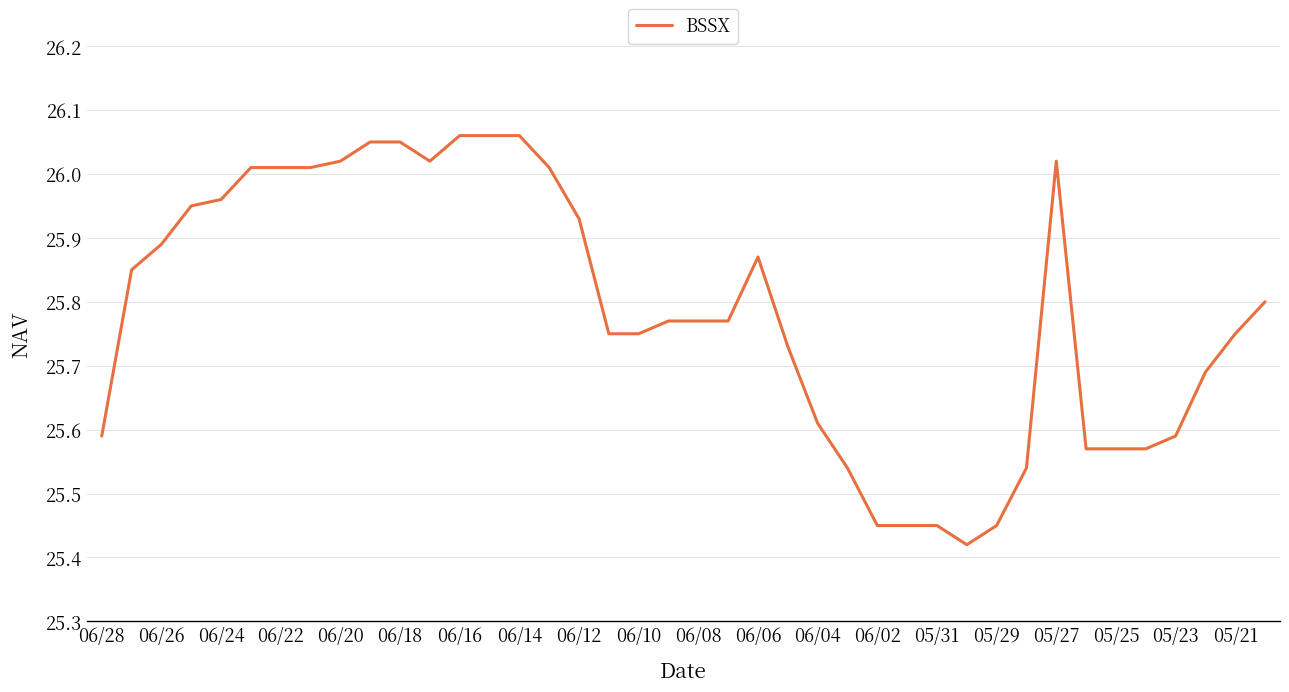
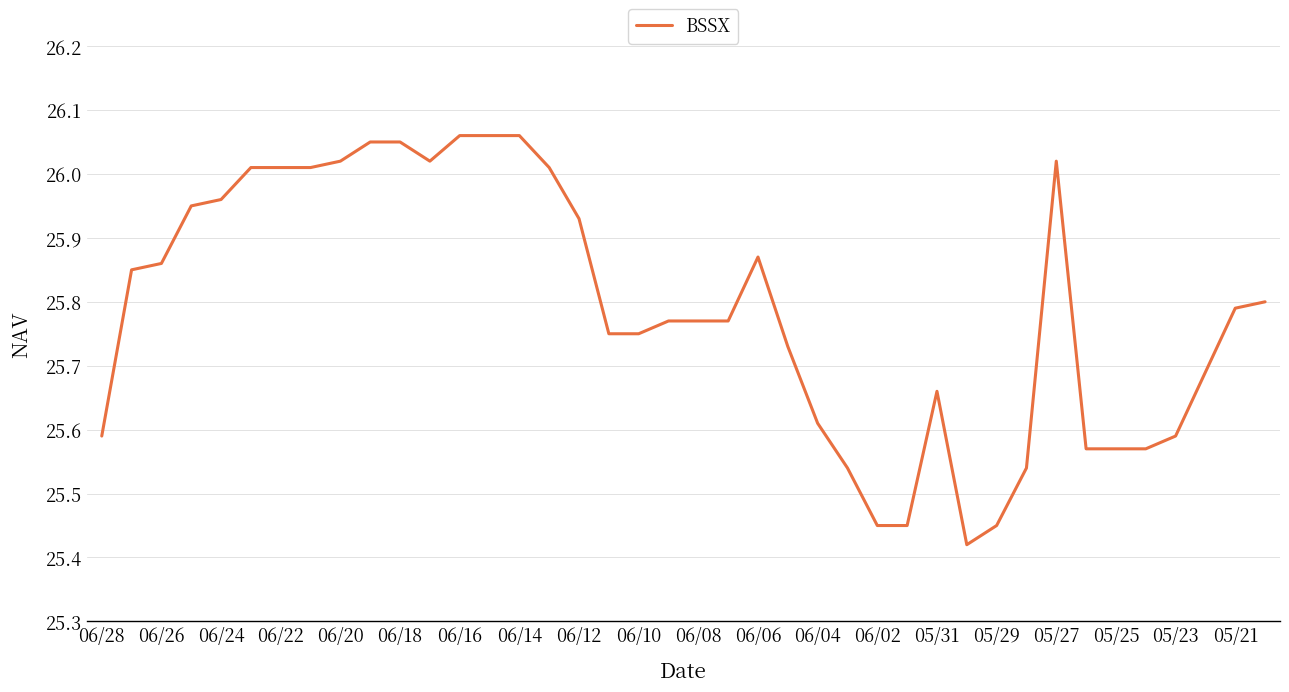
  {
    "06/28": 25.59,
-   "06/26": 25.89,
+   "06/26": 25.86,
    "06/24": 25.96,
    "06/22": 26.01,
    "06/20": 26.02,
    "06/18": 26.05,
    "06/16": 26.06,
    "06/14": 26.06,
    "06/12": 25.93,
    "06/10": 25.75,
    "06/08": 25.77,
    "06/06": 25.87,
    "06/04": 25.61,
    "06/02": 25.45,
-   "05/31": 25.45,
+   "05/31": 25.66,
    "05/29": 25.45,
    "05/27": 26.02,
    "05/25": 25.57,
    "05/23": 25.59,
-   "05/21": 25.75
+   "05/21": 25.79
  }
